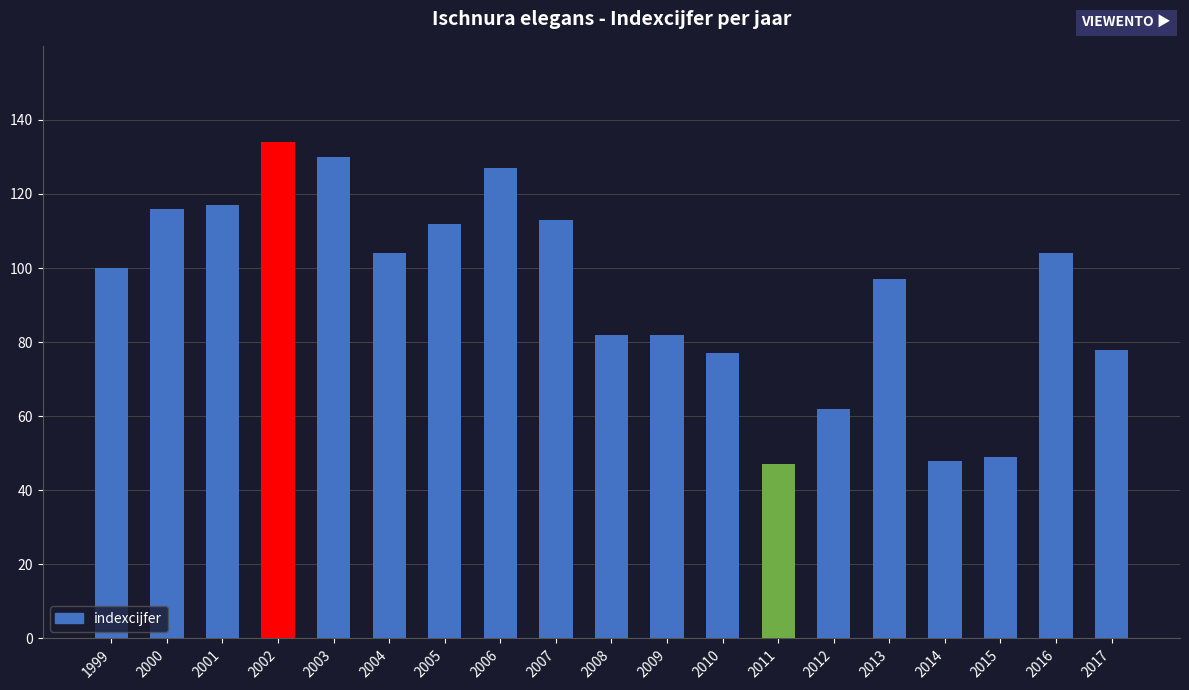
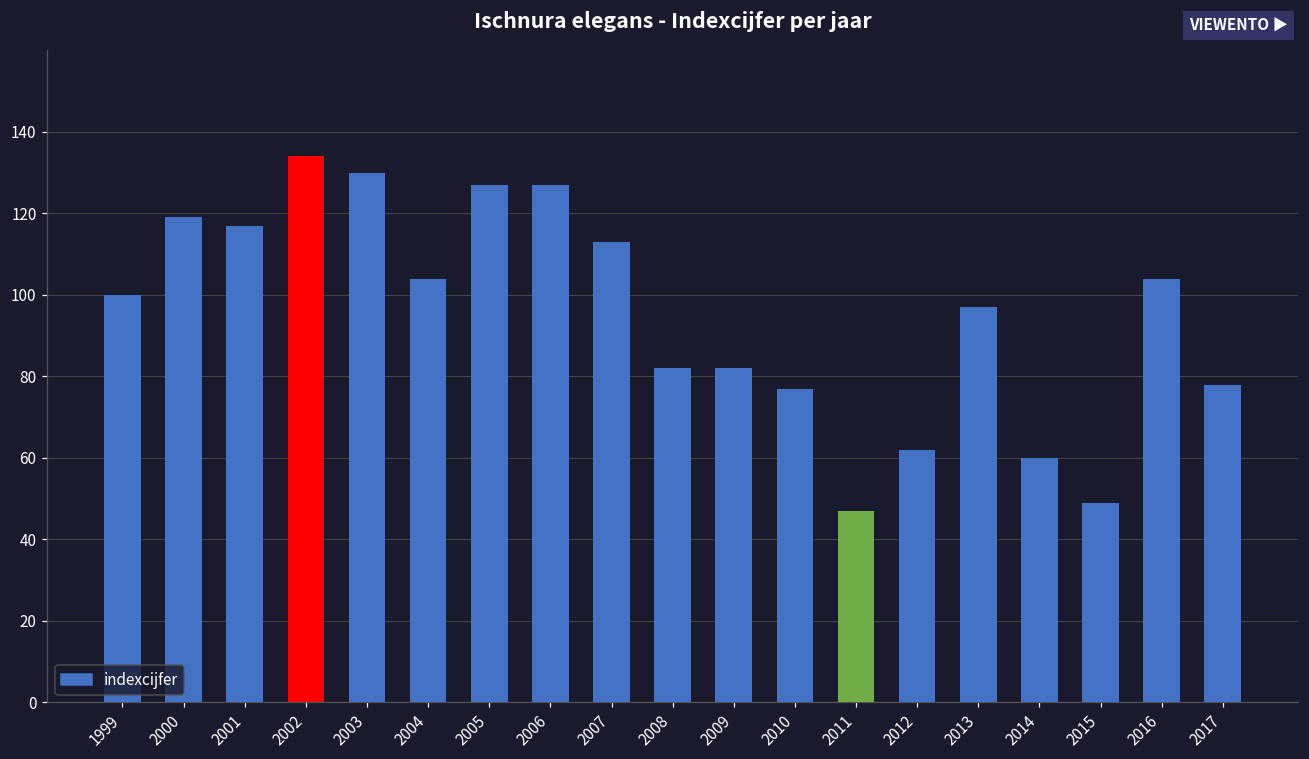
  {
    "1999": 100,
-   "2000": 116,
+   "2000": 119,
    "2001": 117,
    "2002": 134,
    "2003": 130,
    "2004": 104,
-   "2005": 112,
+   "2005": 127,
    "2006": 127,
    "2007": 113,
    "2008": 82,
    "2009": 82,
    "2010": 77,
    "2011": 47,
    "2012": 62,
    "2013": 97,
-   "2014": 48,
+   "2014": 60,
    "2015": 49,
    "2016": 104,
    "2017": 78
  }
